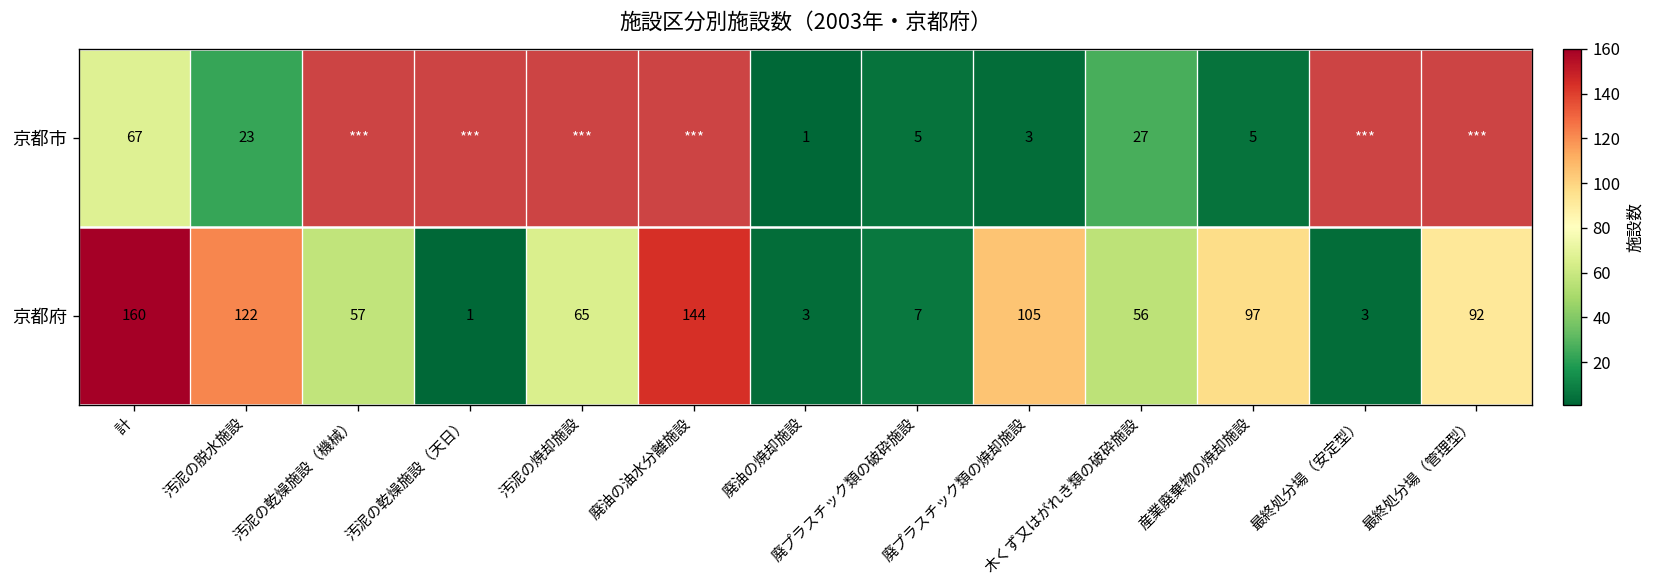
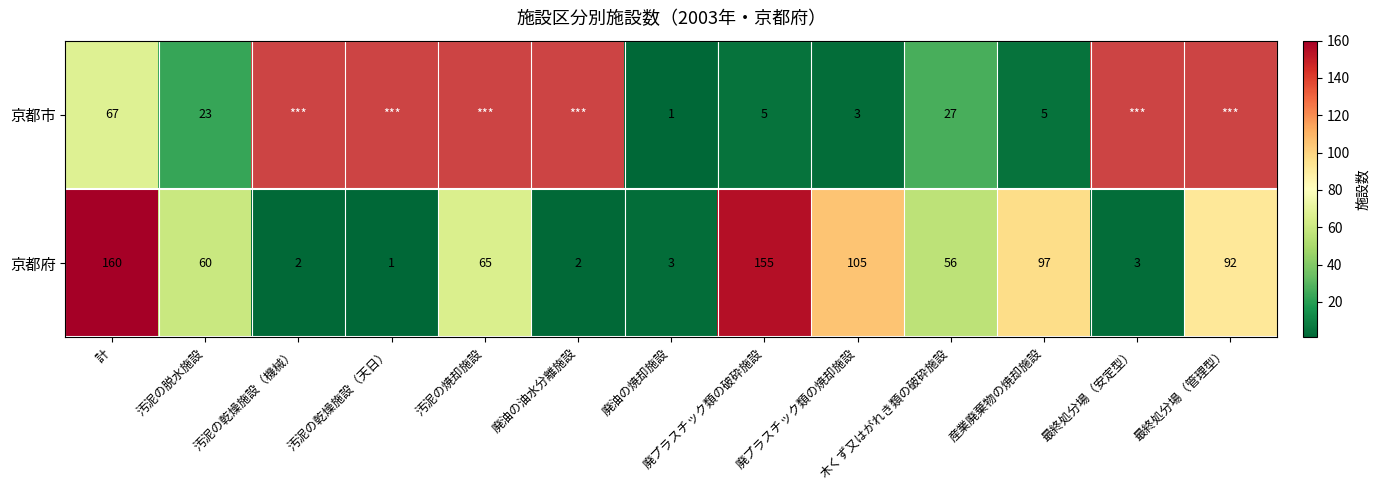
  {
    "京都市": {
      "計": 67,
      "汚泥の脱水施設": 23,
      "廃油の焼却施設": 1,
      "廃プラスチック類の破砕施設": 5,
      "廃プラスチック類の焼却施設": 3,
      "木くず又はがれき類の破砕施設": 27,
      "産業廃棄物の焼却施設": 5
    },
    "京都府": {
      "計": 160,
-     "汚泥の脱水施設": 122,
-     "汚泥の乾燥施設（機械）": 57,
+     "汚泥の脱水施設": 60,
+     "汚泥の乾燥施設（機械）": 2,
      "汚泥の乾燥施設（天日）": 1,
      "汚泥の焼却施設": 65,
-     "廃油の油水分離施設": 144,
+     "廃油の油水分離施設": 2,
      "廃油の焼却施設": 3,
-     "廃プラスチック類の破砕施設": 7,
+     "廃プラスチック類の破砕施設": 155,
      "廃プラスチック類の焼却施設": 105,
      "木くず又はがれき類の破砕施設": 56,
      "産業廃棄物の焼却施設": 97,
      "最終処分場（安定型）": 3,
      "最終処分場（管理型）": 92
    }
  }
